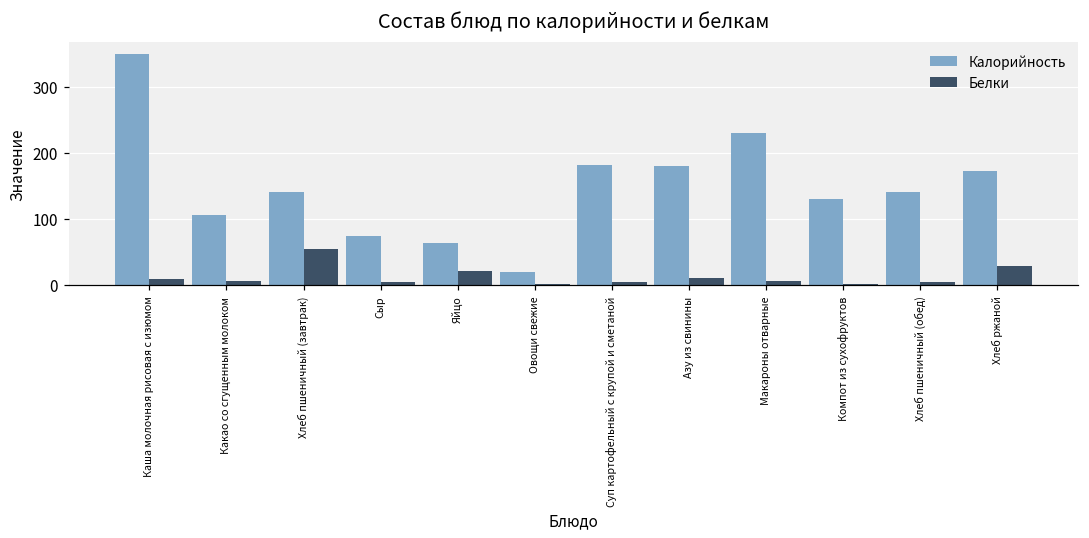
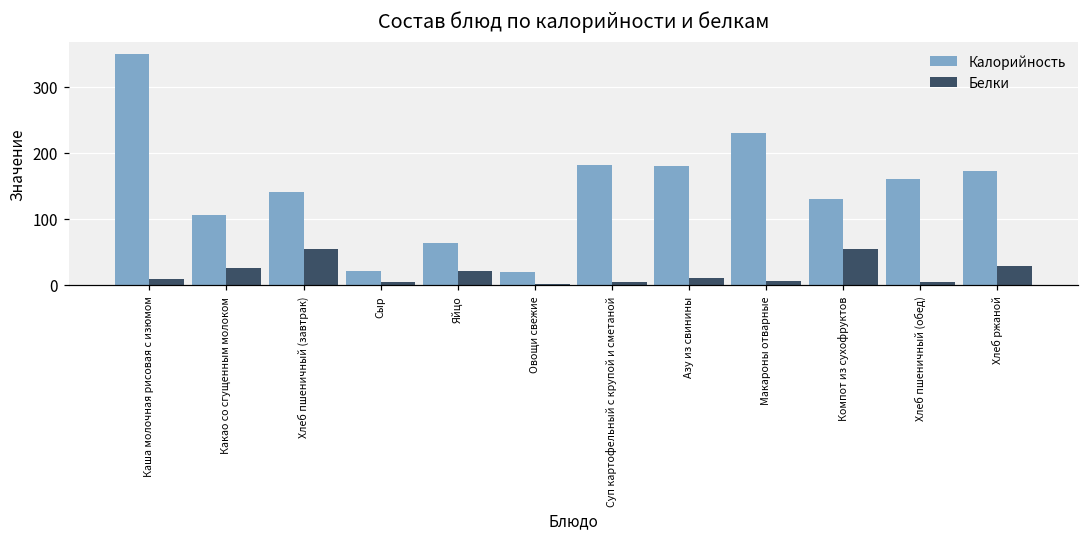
  {
    "Калорийность": {
      "Каша молочная рисовая с изюмом": 350,
      "Какао со сгущенным молоком": 110,
      "Хлеб пшеничный (завтрак)": 140,
-     "Сыр": 70,
+     "Сыр": 20,
      "Яйцо": 60,
      "Овощи свежие": 20,
      "Суп картофельный с крупой и сметаной": 180,
      "Азу из свинины": 180,
      "Макароны отварные": 230,
      "Компот из сухофруктов": 130,
-     "Хлеб пшеничный (обед)": 140,
+     "Хлеб пшеничный (обед)": 160,
      "Хлеб ржаной": 170
    },
    "Белки": {
      "Каша молочная рисовая с изюмом": 10,
-     "Какао со сгущенным молоком": 10,
+     "Какао со сгущенным молоком": 30,
      "Хлеб пшеничный (завтрак)": 50,
      "Сыр": 0,
      "Яйцо": 20,
      "Суп картофельный с крупой и сметаной": 0,
      "Азу из свинины": 10,
      "Макароны отварные": 10,
-     "Компот из сухофруктов": 0,
+     "Компот из сухофруктов": 50,
      "Хлеб пшеничный (обед)": 0,
      "Хлеб ржаной": 30
    }
  }
